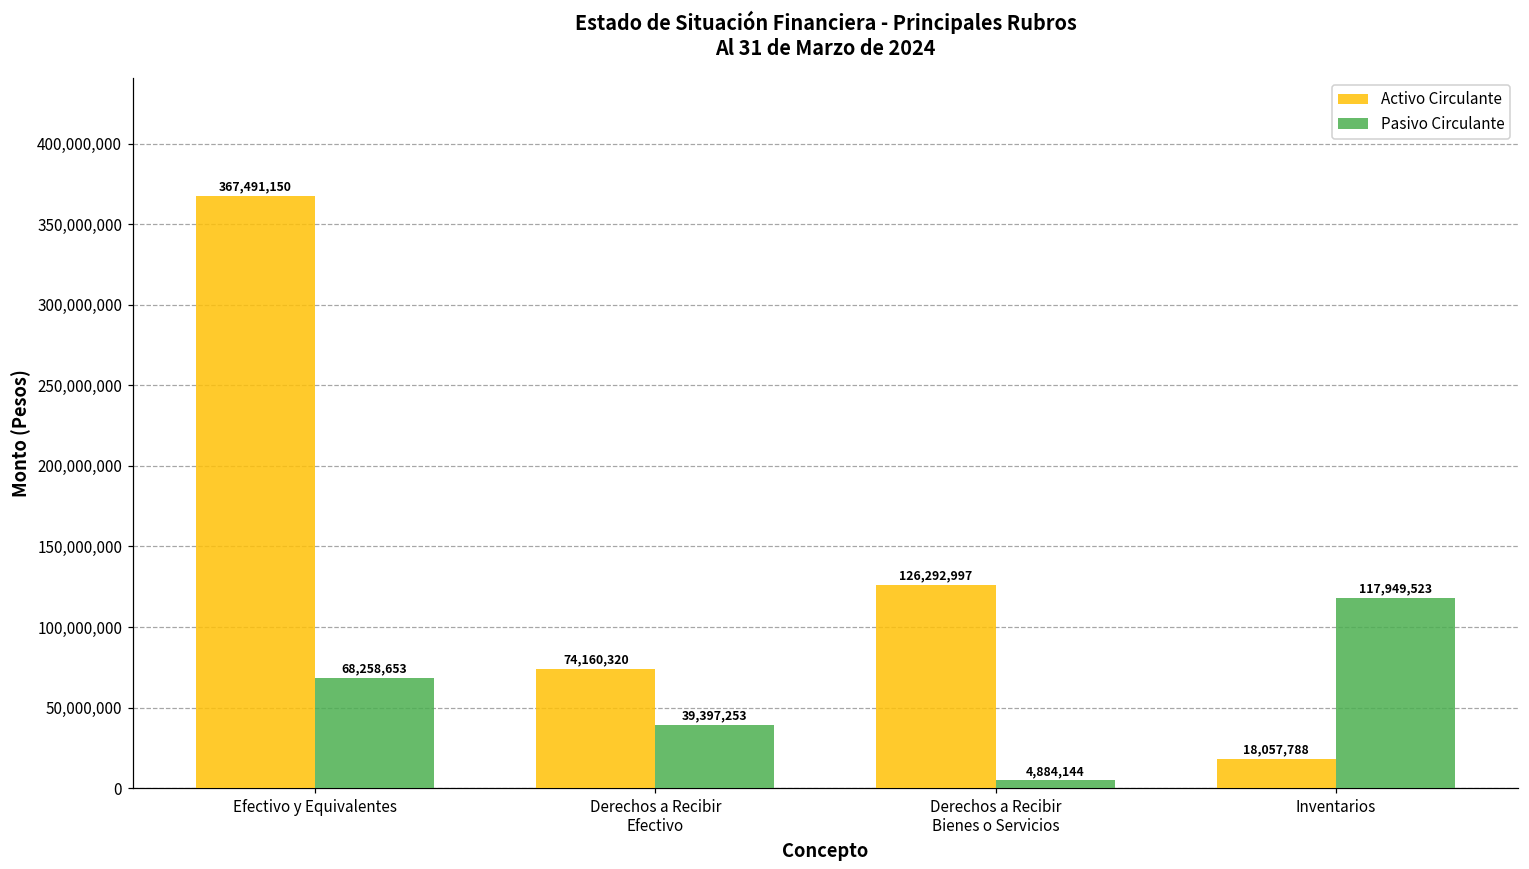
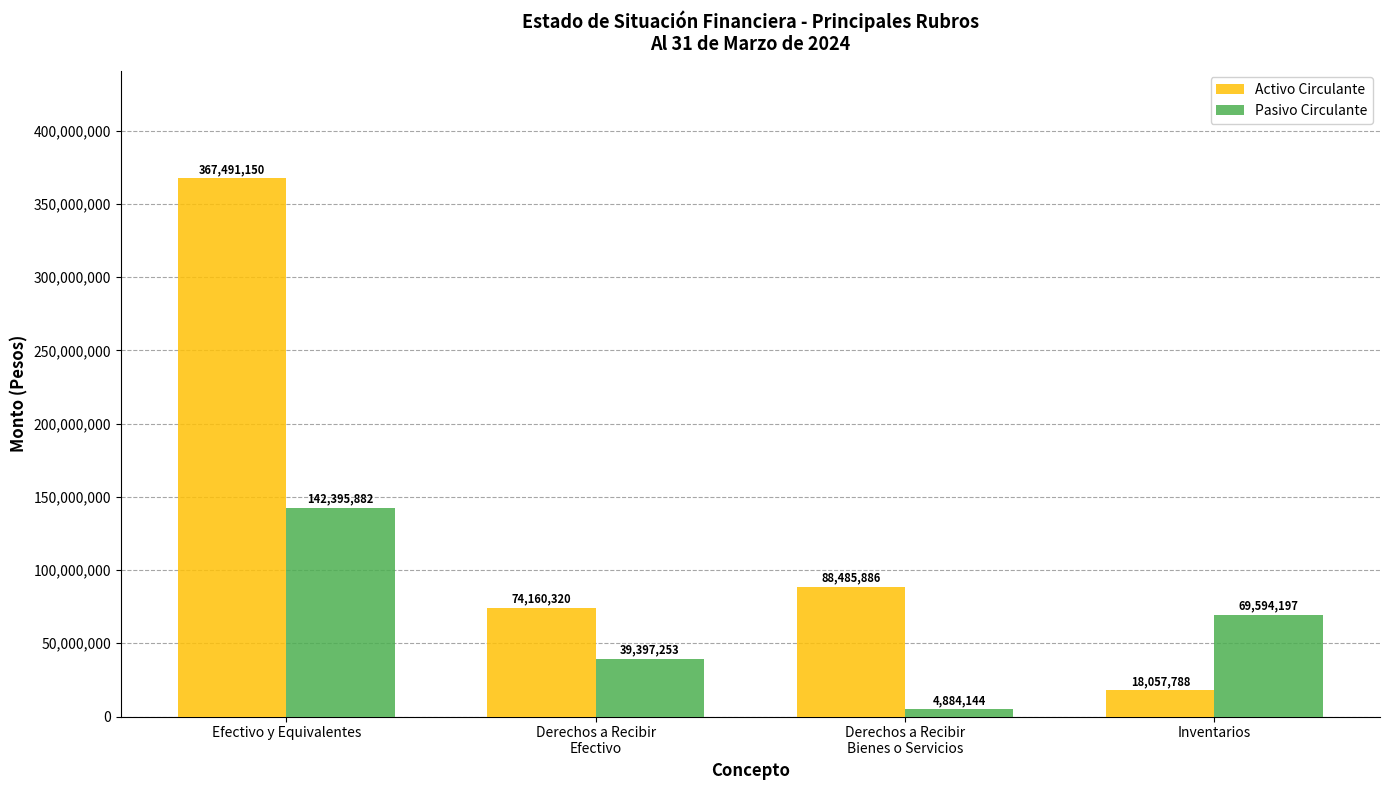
  {
    "Activo Circulante": {
      "Efectivo y Equivalentes": "367,491,150",
      "Derechos a Recibir Efectivo": "74,160,320",
-     "Derechos a Recibir Bienes o Servicios": "126,292,997",
+     "Derechos a Recibir Bienes o Servicios": "88,485,886",
      "Inventarios": "18,057,788"
    },
    "Pasivo Circulante": {
-     "Efectivo y Equivalentes": "68,258,653",
+     "Efectivo y Equivalentes": "142,395,882",
      "Derechos a Recibir Efectivo": "39,397,253",
      "Derechos a Recibir Bienes o Servicios": "4,884,144",
-     "Inventarios": "117,949,523"
+     "Inventarios": "69,594,197"
    }
  }
